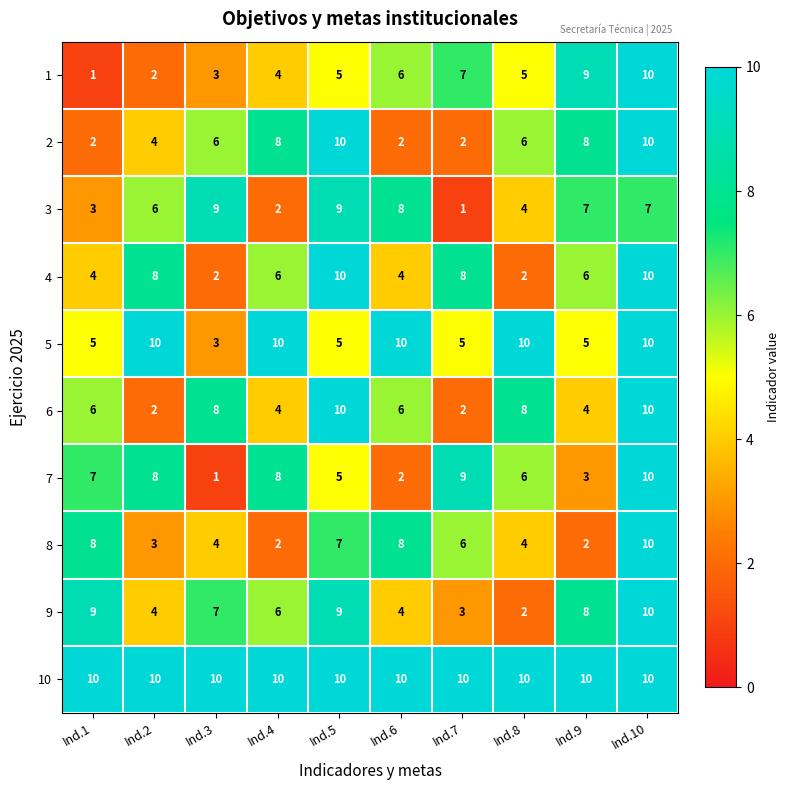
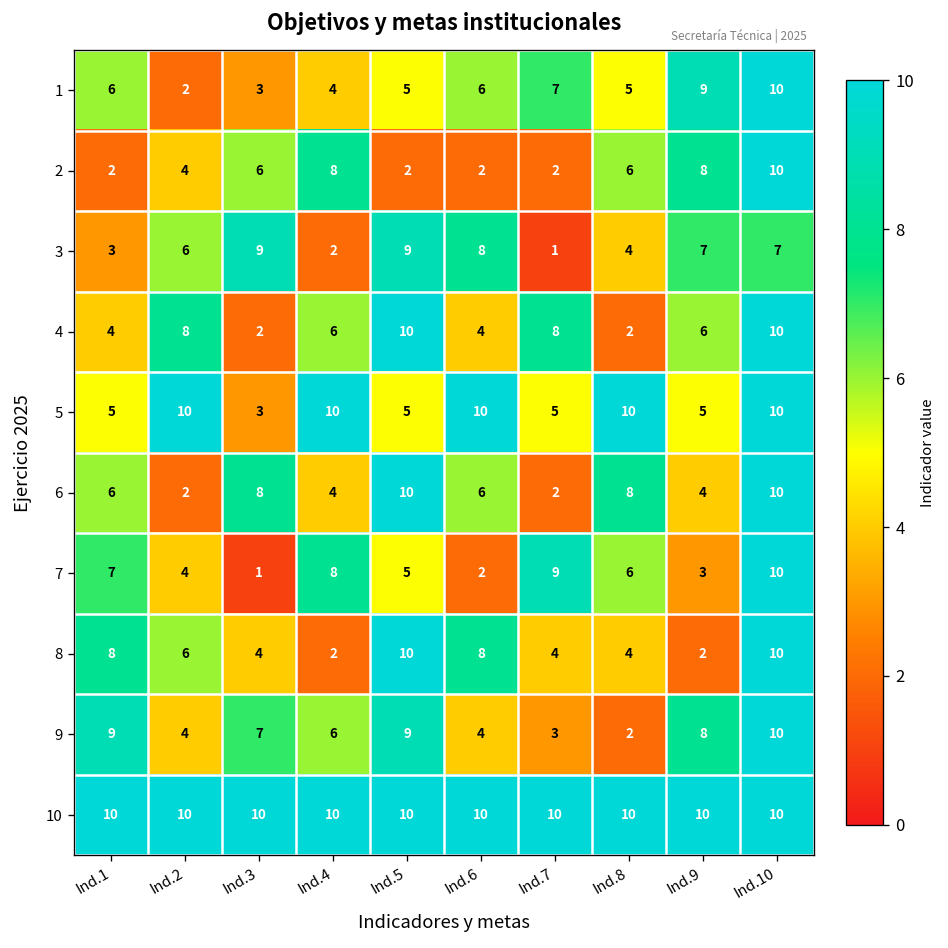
  {
    "1": {
-     "Ind.1": 1,
+     "Ind.1": 6,
      "Ind.2": 2,
      "Ind.3": 3,
      "Ind.4": 4,
      "Ind.5": 5,
      "Ind.6": 6,
      "Ind.7": 7,
      "Ind.8": 5,
      "Ind.9": 9,
      "Ind.10": 10
    },
    "2": {
      "Ind.1": 2,
      "Ind.2": 4,
      "Ind.3": 6,
      "Ind.4": 8,
-     "Ind.5": 10,
+     "Ind.5": 2,
      "Ind.6": 2,
      "Ind.7": 2,
      "Ind.8": 6,
      "Ind.9": 8,
      "Ind.10": 10
    },
    "3": {
      "Ind.1": 3,
      "Ind.2": 6,
      "Ind.3": 9,
      "Ind.4": 2,
      "Ind.5": 9,
      "Ind.6": 8,
      "Ind.7": 1,
      "Ind.8": 4,
      "Ind.9": 7,
      "Ind.10": 7
    },
    "4": {
      "Ind.1": 4,
      "Ind.2": 8,
      "Ind.3": 2,
      "Ind.4": 6,
      "Ind.5": 10,
      "Ind.6": 4,
      "Ind.7": 8,
      "Ind.8": 2,
      "Ind.9": 6,
      "Ind.10": 10
    },
    "5": {
      "Ind.1": 5,
      "Ind.2": 10,
      "Ind.3": 3,
      "Ind.4": 10,
      "Ind.5": 5,
      "Ind.6": 10,
      "Ind.7": 5,
      "Ind.8": 10,
      "Ind.9": 5,
      "Ind.10": 10
    },
    "6": {
      "Ind.1": 6,
      "Ind.2": 2,
      "Ind.3": 8,
      "Ind.4": 4,
      "Ind.5": 10,
      "Ind.6": 6,
      "Ind.7": 2,
      "Ind.8": 8,
      "Ind.9": 4,
      "Ind.10": 10
    },
    "7": {
      "Ind.1": 7,
-     "Ind.2": 8,
+     "Ind.2": 4,
      "Ind.3": 1,
      "Ind.4": 8,
      "Ind.5": 5,
      "Ind.6": 2,
      "Ind.7": 9,
      "Ind.8": 6,
      "Ind.9": 3,
      "Ind.10": 10
    },
    "8": {
      "Ind.1": 8,
-     "Ind.2": 3,
+     "Ind.2": 6,
      "Ind.3": 4,
      "Ind.4": 2,
-     "Ind.5": 7,
+     "Ind.5": 10,
      "Ind.6": 8,
-     "Ind.7": 6,
+     "Ind.7": 4,
      "Ind.8": 4,
      "Ind.9": 2,
      "Ind.10": 10
    },
    "9": {
      "Ind.1": 9,
      "Ind.2": 4,
      "Ind.3": 7,
      "Ind.4": 6,
      "Ind.5": 9,
      "Ind.6": 4,
      "Ind.7": 3,
      "Ind.8": 2,
      "Ind.9": 8,
      "Ind.10": 10
    },
    "10": {
      "Ind.1": 10,
      "Ind.2": 10,
      "Ind.3": 10,
      "Ind.4": 10,
      "Ind.5": 10,
      "Ind.6": 10,
      "Ind.7": 10,
      "Ind.8": 10,
      "Ind.9": 10,
      "Ind.10": 10
    }
  }
